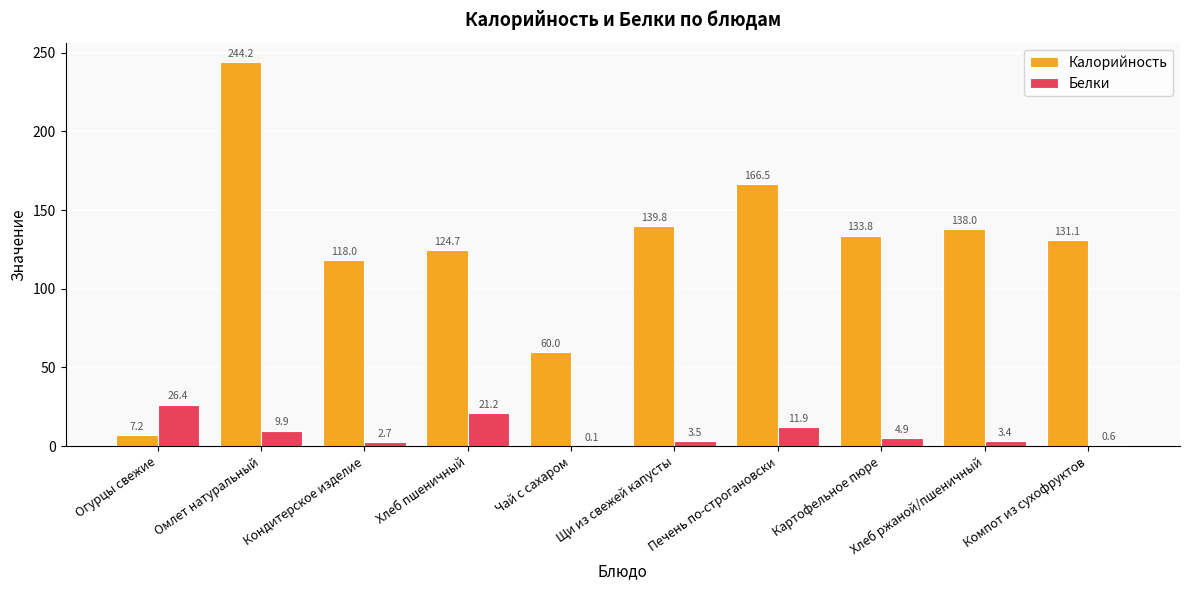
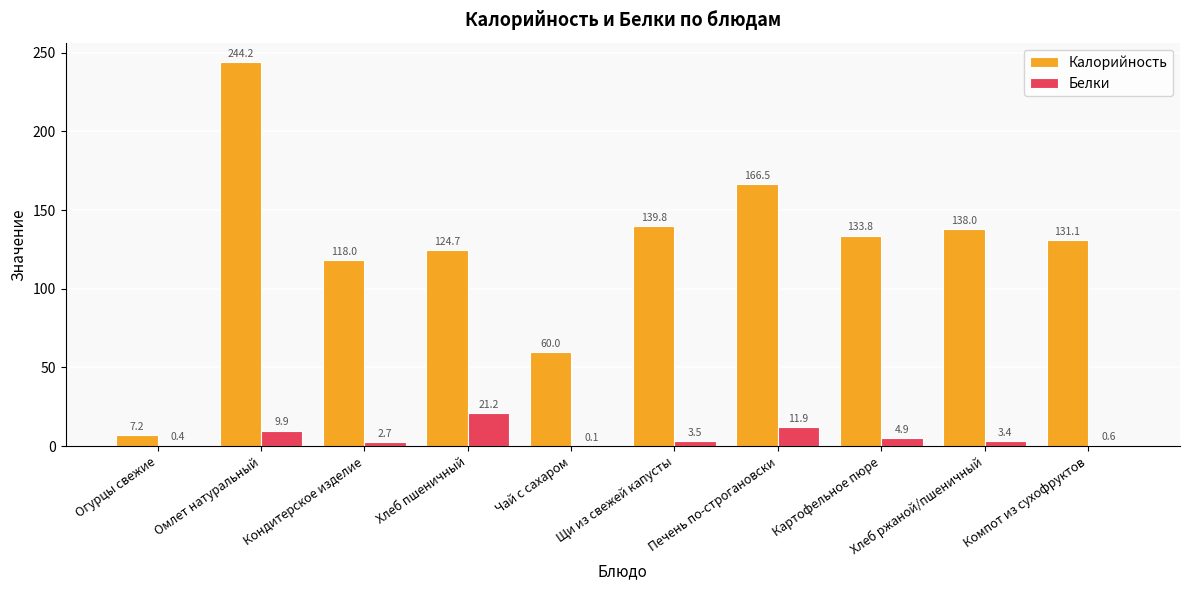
  {
    "Калорийность": {
      "Огурцы свежие": 7.2,
      "Омлет натуральный": 244.2,
      "Кондитерское изделие": 118.0,
      "Хлеб пшеничный": 124.7,
      "Чай с сахаром": 60.0,
      "Щи из свежей капусты": 139.8,
      "Печень по-строгановски": 166.5,
      "Картофельное пюре": 133.8,
      "Хлеб ржаной/пшеничный": 138.0,
      "Компот из сухофруктов": 131.1
    },
    "Белки": {
-     "Огурцы свежие": 26.4,
+     "Огурцы свежие": 0.4,
      "Омлет натуральный": 9.9,
      "Кондитерское изделие": 2.7,
      "Хлеб пшеничный": 21.2,
      "Чай с сахаром": 0.1,
      "Щи из свежей капусты": 3.5,
      "Печень по-строгановски": 11.9,
      "Картофельное пюре": 4.9,
      "Хлеб ржаной/пшеничный": 3.4,
      "Компот из сухофруктов": 0.6
    }
  }
